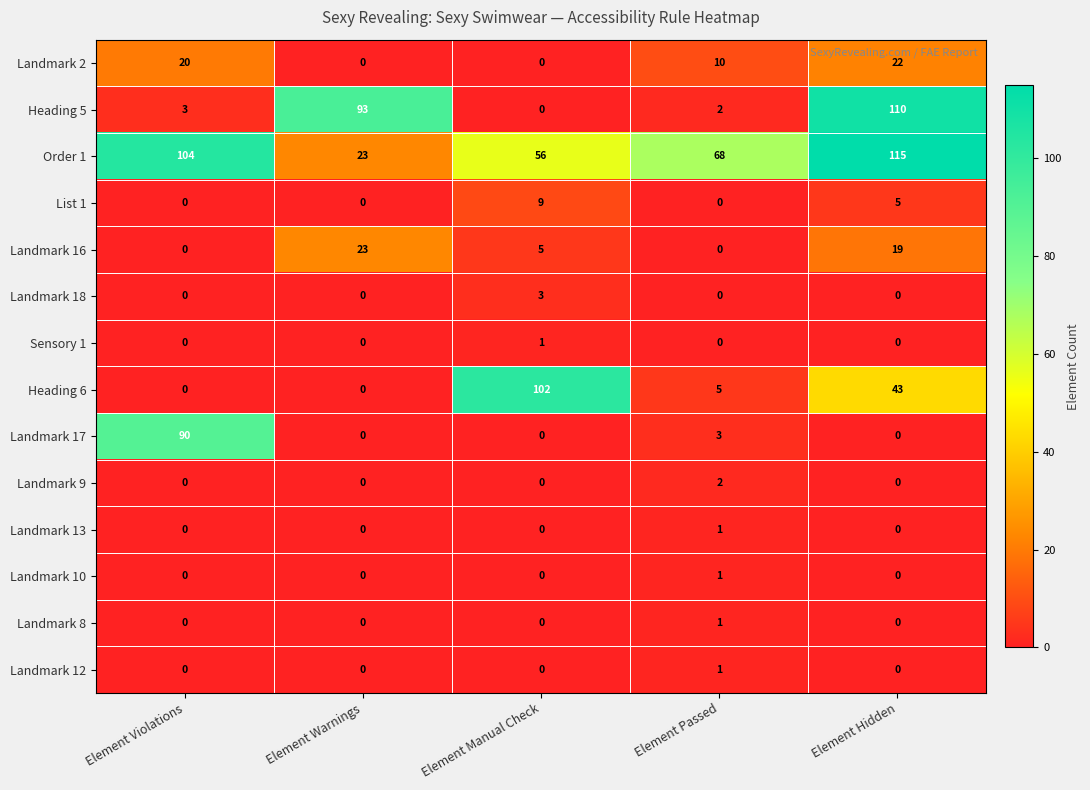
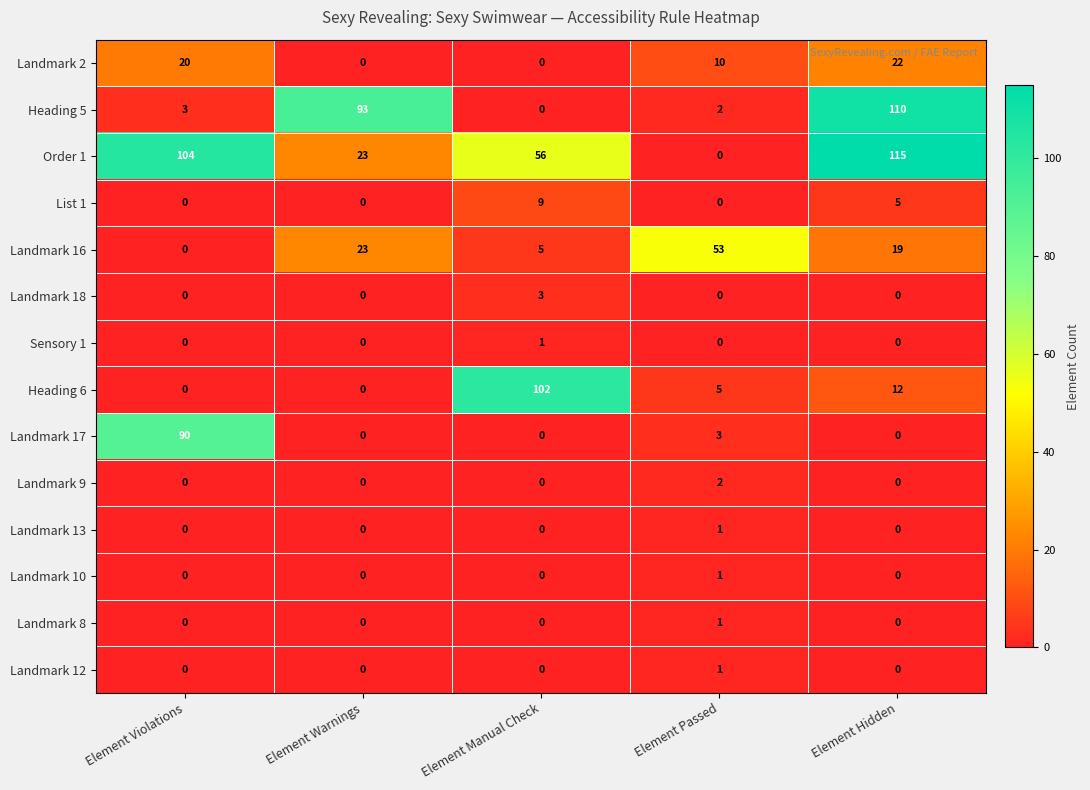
  {
    "Landmark 2": {
      "Element Violations": 20,
      "Element Warnings": 0,
      "Element Manual Check": 0,
      "Element Passed": 10
    },
    "Heading 5": {
      "Element Violations": 3,
      "Element Warnings": 93,
      "Element Manual Check": 0,
      "Element Passed": 2,
      "Element Hidden": 110
    },
    "Order 1": {
      "Element Violations": 104,
      "Element Warnings": 23,
      "Element Manual Check": 56,
-     "Element Passed": 68,
+     "Element Passed": 0,
      "Element Hidden": 115
    },
    "List 1": {
      "Element Violations": 0,
      "Element Warnings": 0,
      "Element Manual Check": 9,
      "Element Passed": 0,
      "Element Hidden": 5
    },
    "Landmark 16": {
      "Element Violations": 0,
      "Element Warnings": 23,
      "Element Manual Check": 5,
-     "Element Passed": 0,
+     "Element Passed": 53,
      "Element Hidden": 19
    },
    "Landmark 18": {
      "Element Violations": 0,
      "Element Warnings": 0,
      "Element Manual Check": 3,
      "Element Passed": 0,
      "Element Hidden": 0
    },
    "Sensory 1": {
      "Element Violations": 0,
      "Element Warnings": 0,
      "Element Manual Check": 1,
      "Element Passed": 0,
      "Element Hidden": 0
    },
    "Heading 6": {
      "Element Violations": 0,
      "Element Warnings": 0,
      "Element Manual Check": 102,
      "Element Passed": 5,
-     "Element Hidden": 43
+     "Element Hidden": 12
    },
    "Landmark 17": {
      "Element Violations": 90,
      "Element Warnings": 0,
      "Element Manual Check": 0,
      "Element Passed": 3,
      "Element Hidden": 0
    },
    "Landmark 9": {
      "Element Violations": 0,
      "Element Warnings": 0,
      "Element Manual Check": 0,
      "Element Passed": 2,
      "Element Hidden": 0
    },
    "Landmark 13": {
      "Element Violations": 0,
      "Element Warnings": 0,
      "Element Manual Check": 0,
      "Element Passed": 1,
      "Element Hidden": 0
    },
    "Landmark 10": {
      "Element Violations": 0,
      "Element Warnings": 0,
      "Element Manual Check": 0,
      "Element Passed": 1,
      "Element Hidden": 0
    },
    "Landmark 8": {
      "Element Violations": 0,
      "Element Warnings": 0,
      "Element Manual Check": 0,
      "Element Passed": 1,
      "Element Hidden": 0
    },
    "Landmark 12": {
      "Element Violations": 0,
      "Element Warnings": 0,
      "Element Manual Check": 0,
      "Element Passed": 1,
      "Element Hidden": 0
    }
  }
